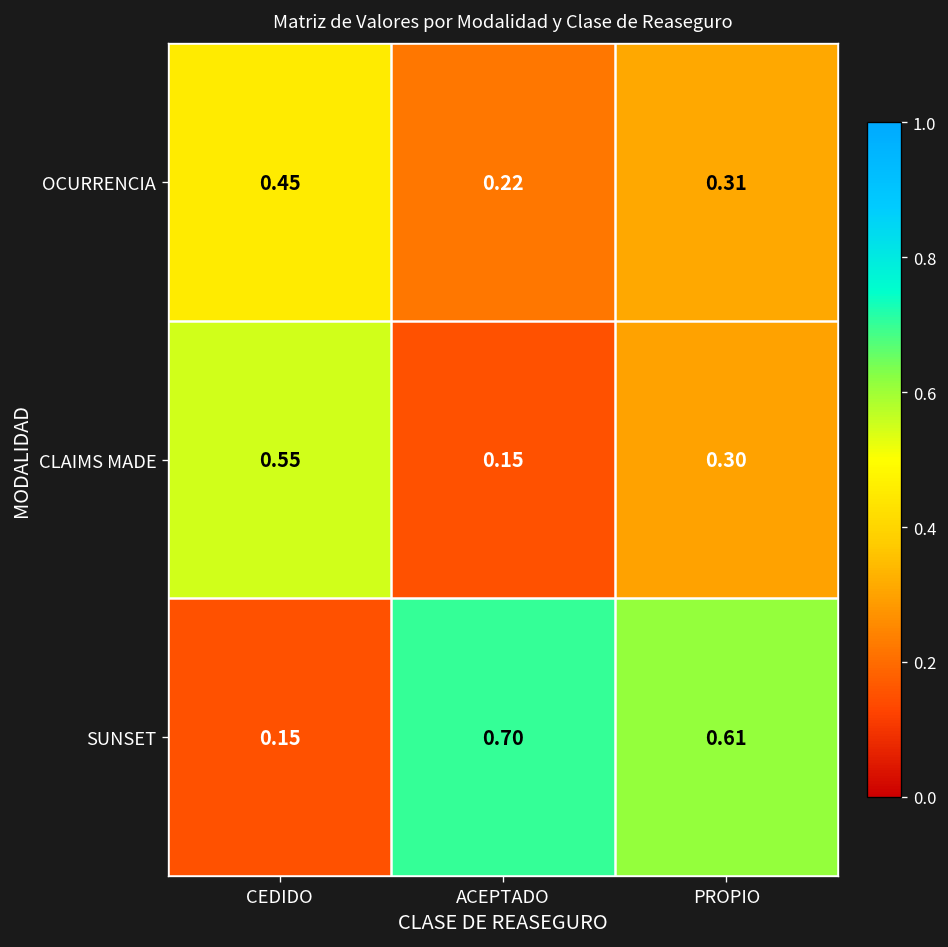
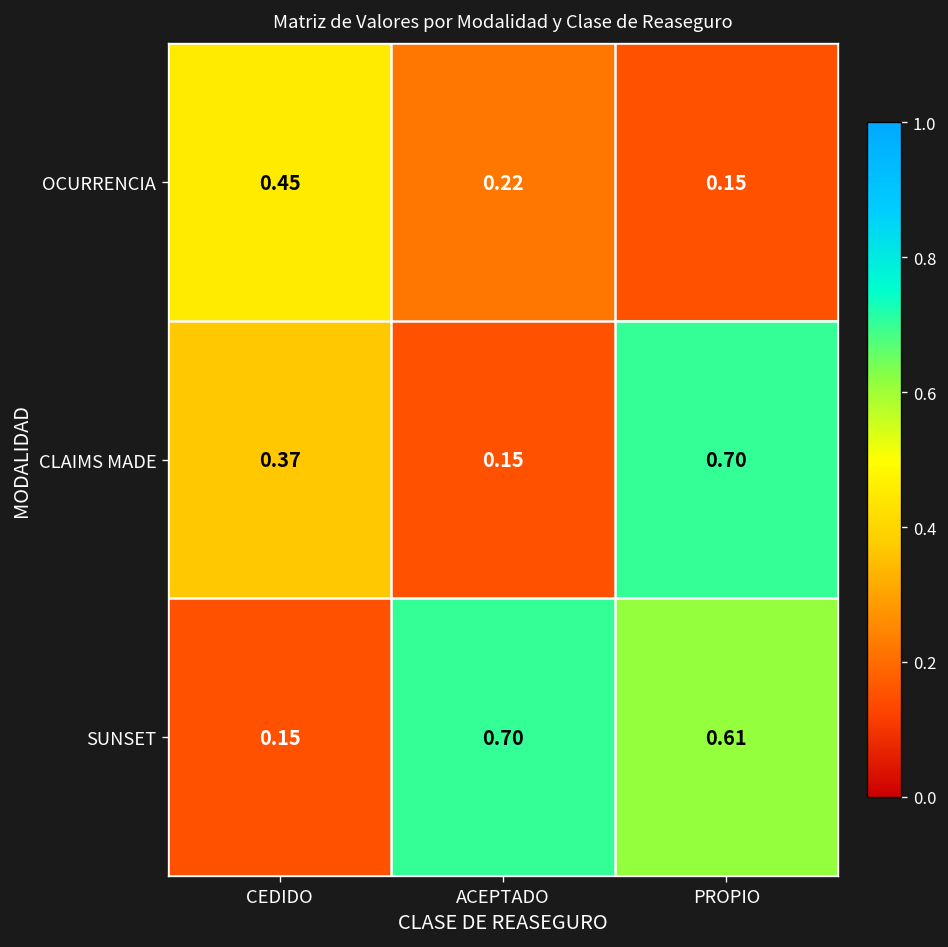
  {
    "OCURRENCIA": {
      "CEDIDO": 0.45,
      "ACEPTADO": 0.22,
-     "PROPIO": 0.31
+     "PROPIO": 0.15
    },
    "CLAIMS MADE": {
-     "CEDIDO": 0.55,
+     "CEDIDO": 0.37,
      "ACEPTADO": 0.15,
-     "PROPIO": 0.30
+     "PROPIO": 0.70
    },
    "SUNSET": {
      "CEDIDO": 0.15,
      "ACEPTADO": 0.70,
      "PROPIO": 0.61
    }
  }
